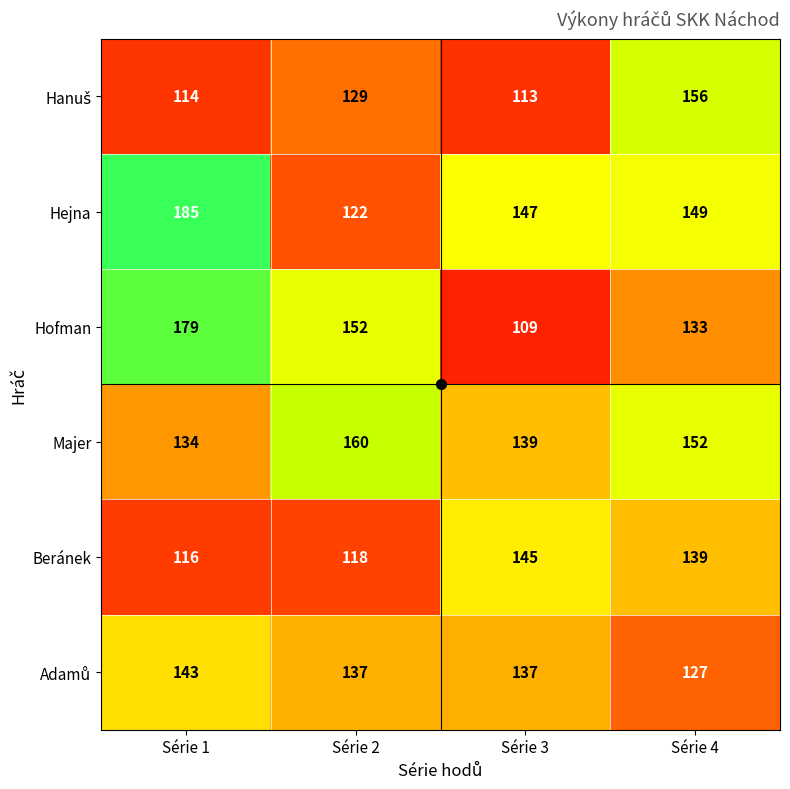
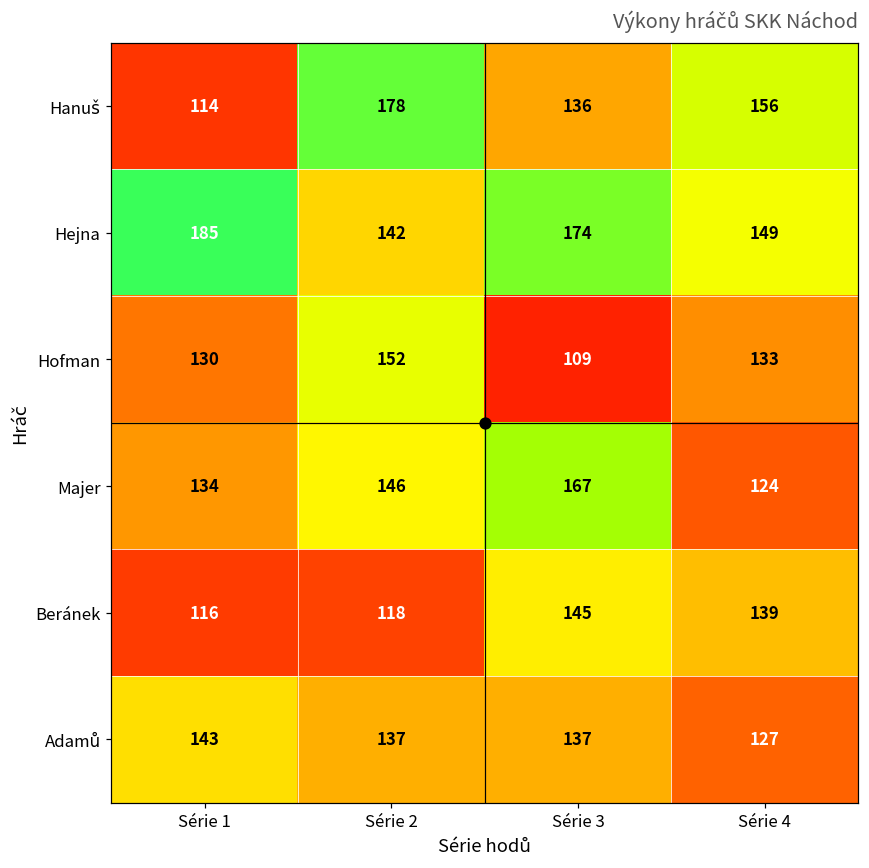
  {
    "Hanuš": {
      "Série 1": 114,
-     "Série 2": 129,
-     "Série 3": 113,
+     "Série 2": 178,
+     "Série 3": 136,
      "Série 4": 156
    },
    "Hejna": {
      "Série 1": 185,
-     "Série 2": 122,
-     "Série 3": 147,
+     "Série 2": 142,
+     "Série 3": 174,
      "Série 4": 149
    },
    "Hofman": {
-     "Série 1": 179,
+     "Série 1": 130,
      "Série 2": 152,
      "Série 3": 109,
      "Série 4": 133
    },
    "Majer": {
      "Série 1": 134,
-     "Série 2": 160,
-     "Série 3": 139,
-     "Série 4": 152
+     "Série 2": 146,
+     "Série 3": 167,
+     "Série 4": 124
    },
    "Beránek": {
      "Série 1": 116,
      "Série 2": 118,
      "Série 3": 145,
      "Série 4": 139
    },
    "Adamů": {
      "Série 1": 143,
      "Série 2": 137,
      "Série 3": 137,
      "Série 4": 127
    }
  }
